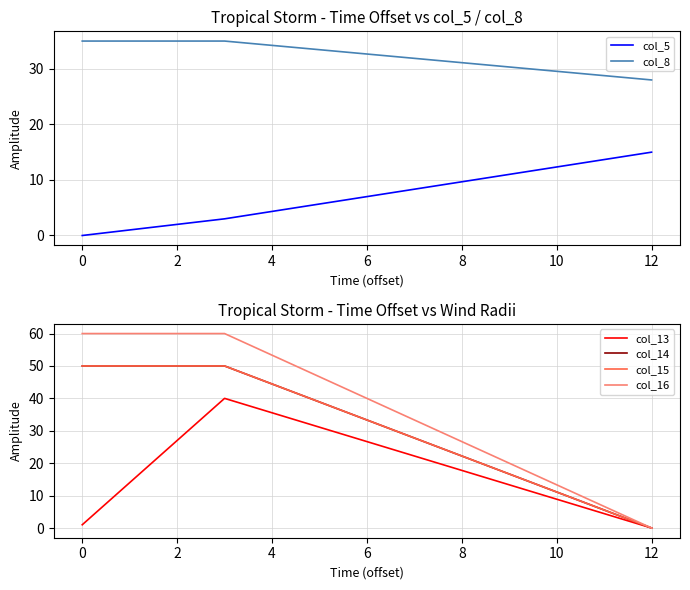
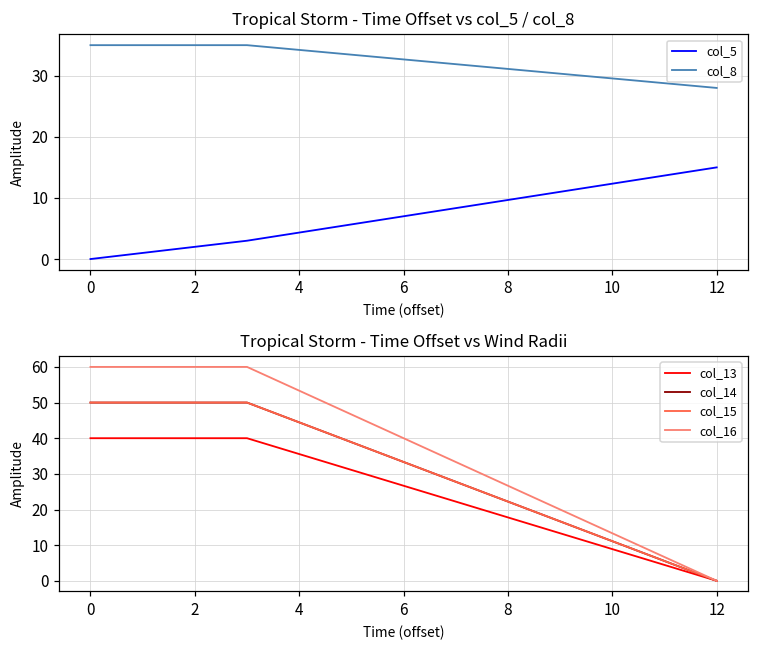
  {
    "Tropical Storm - Time Offset vs col_5 / col_8": {
      "col_5": {
        "0": 0,
        "12": 15
      },
      "col_8": {
        "0": 35,
        "12": 28
      }
    },
    "Tropical Storm - Time Offset vs Wind Radii": {
      "col_13": {
-       "0": 1
+       "0": 40
      }
    }
  }
